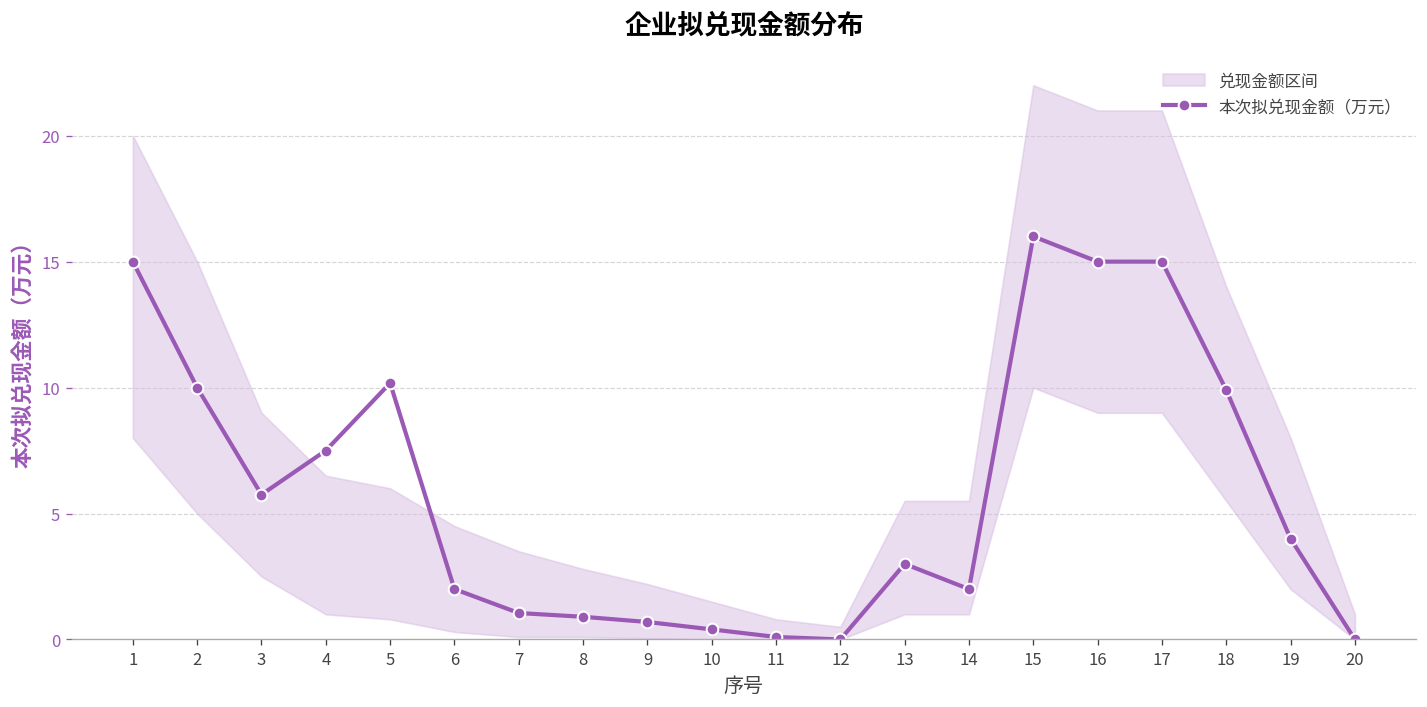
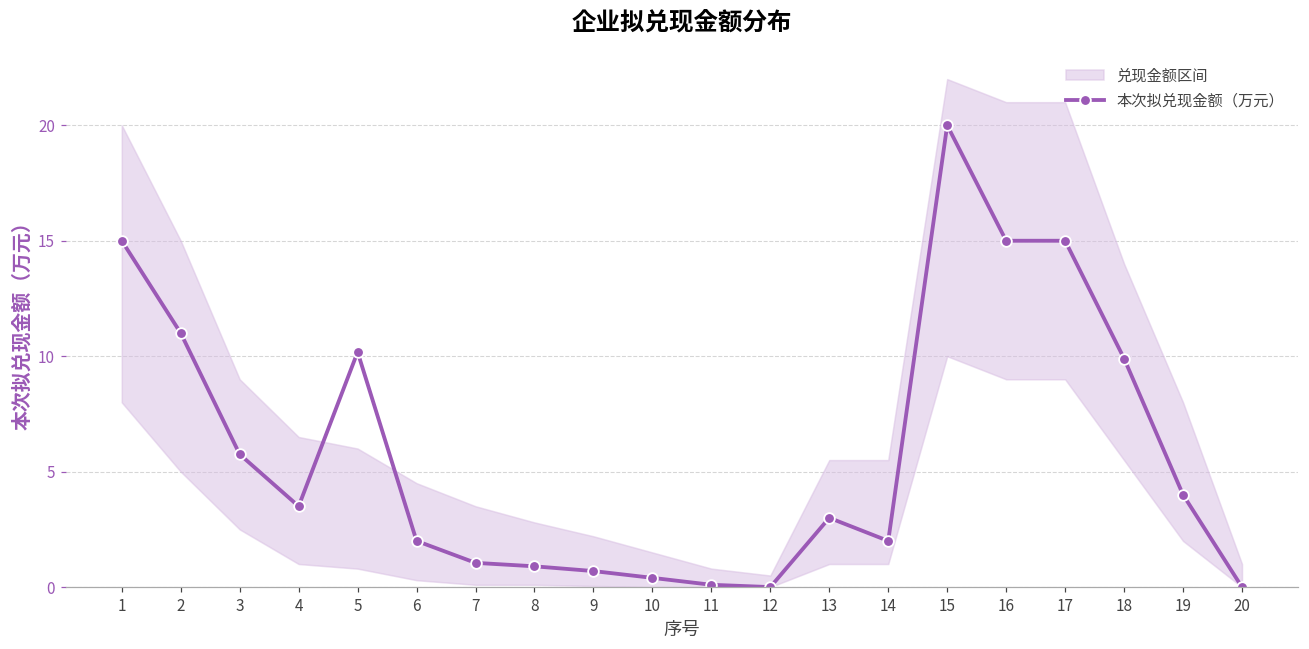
  {
    "本次拟兑现金额（万元）": {
      "1": 15.0,
-     "2": 10,
+     "2": 11,
      "3": 5.8,
-     "4": 7.5,
+     "4": 3.5,
      "5": 10.2,
      "6": 2.0,
      "7": 1.1,
      "8": 0.9,
      "9": 0.7,
      "10": 0.4,
      "11": 0.1,
      "12": 0.0,
      "13": 3.0,
      "14": 2.0,
-     "15": 16,
+     "15": 20,
      "16": 15.0,
      "17": 15.0,
      "18": 9.9,
      "19": 4.0,
      "20": 0.0
    }
  }
